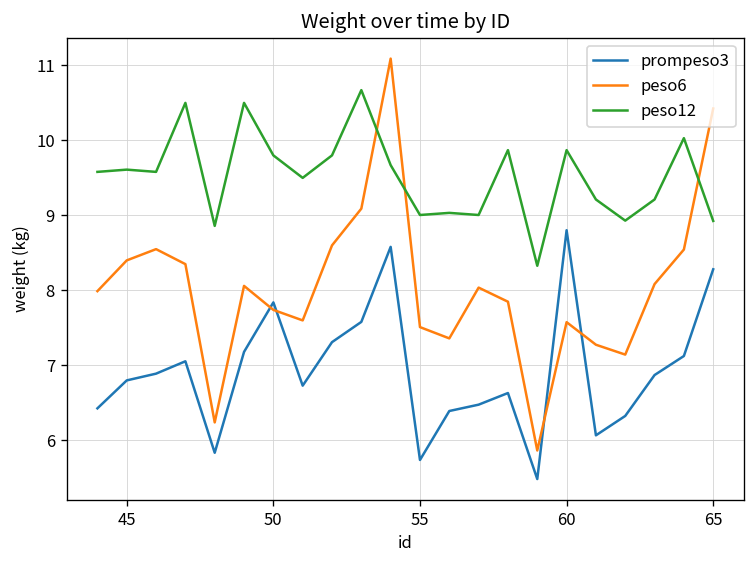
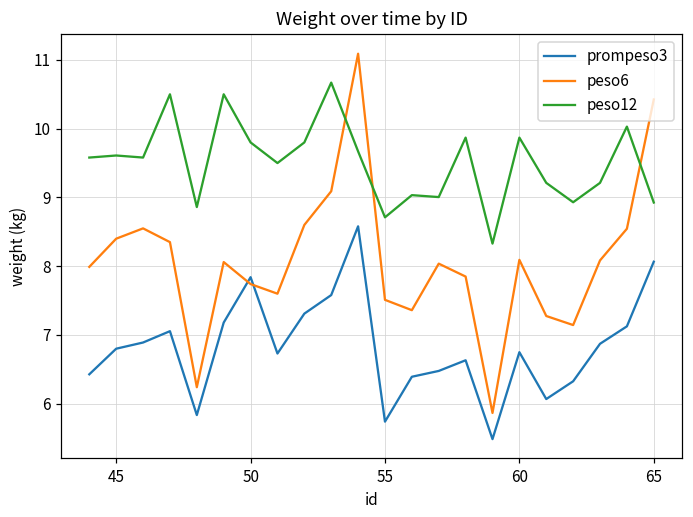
  {
    "prompeso3": {
      "45": 6.8,
      "50": 7.8,
      "55": 5.7,
-     "60": 8.8,
-     "65": 8.3
+     "60": 6.7,
+     "65": 8.1
    },
    "peso6": {
      "45": 8.4,
      "50": 7.7,
      "55": 7.5,
-     "60": 7.6
+     "60": 8.1
    },
    "peso12": {
      "45": 9.6,
      "50": 9.8,
-     "55": 9.0,
+     "55": 8.7,
      "60": 9.9,
      "65": 8.9
    }
  }
